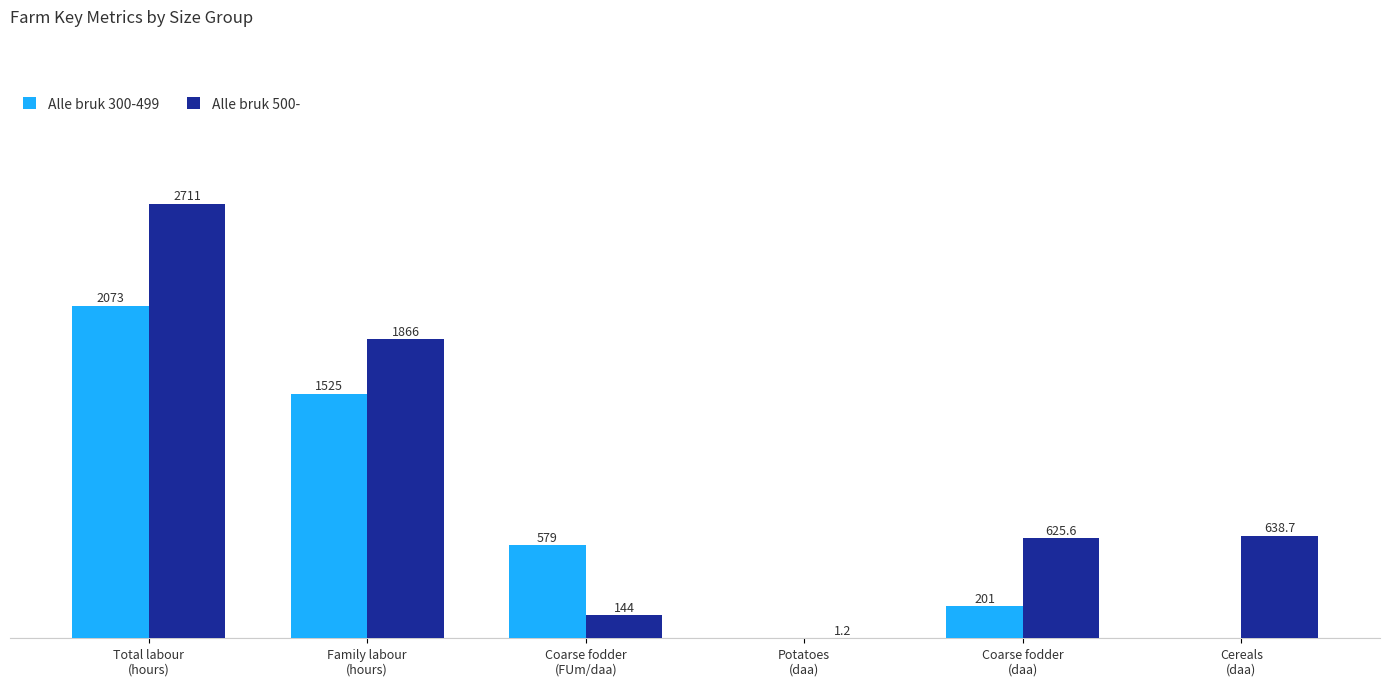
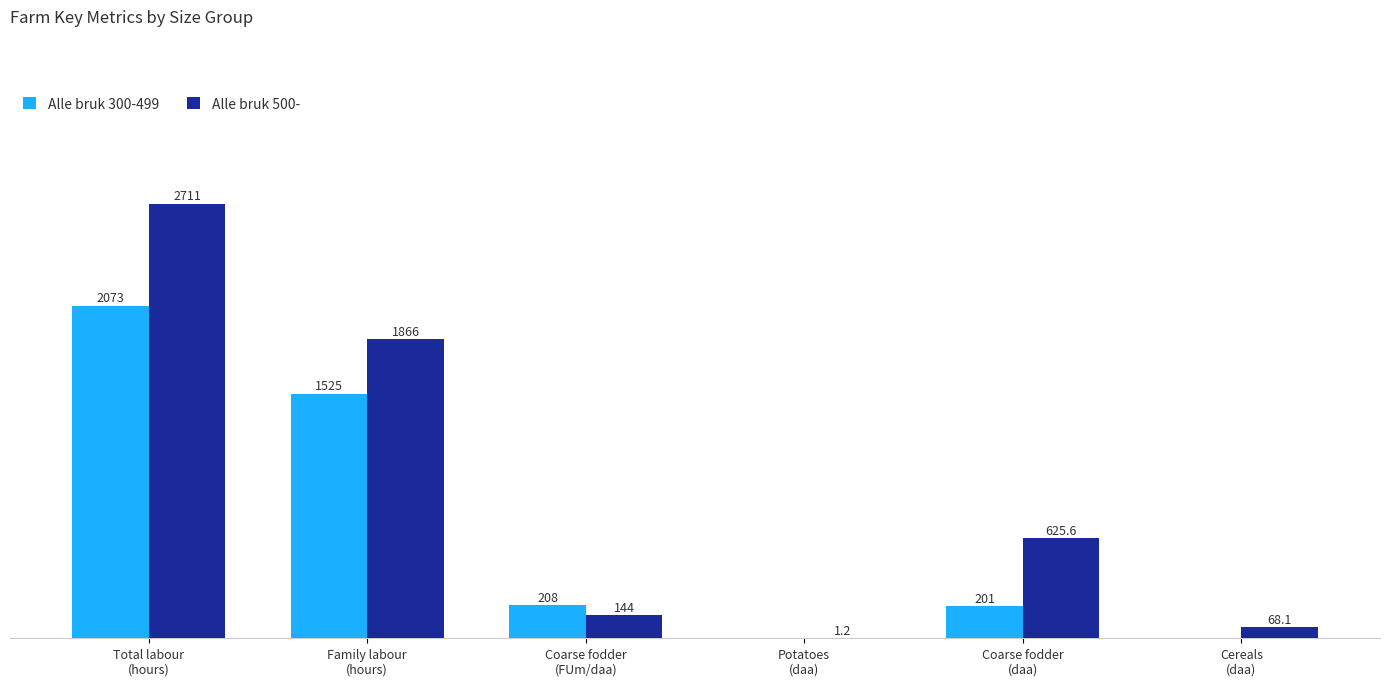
  {
    "Alle bruk 300-499": {
      "Total labour (hours)": 2073,
      "Family labour (hours)": 1525,
-     "Coarse fodder (FUm/daa)": 579,
+     "Coarse fodder (FUm/daa)": 208,
      "Coarse fodder (daa)": 201
    },
    "Alle bruk 500-": {
      "Total labour (hours)": 2711,
      "Family labour (hours)": 1866,
      "Coarse fodder (FUm/daa)": 144,
      "Potatoes (daa)": 1.2,
      "Coarse fodder (daa)": 625.6,
-     "Cereals (daa)": 638.7
+     "Cereals (daa)": 68.1
    }
  }
